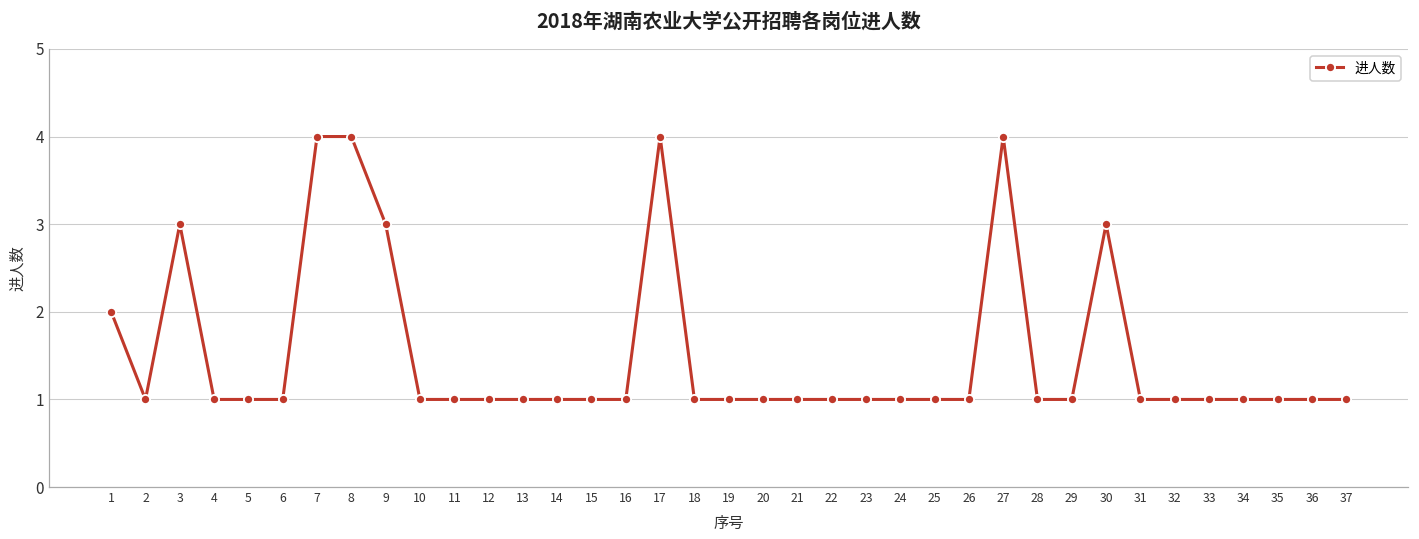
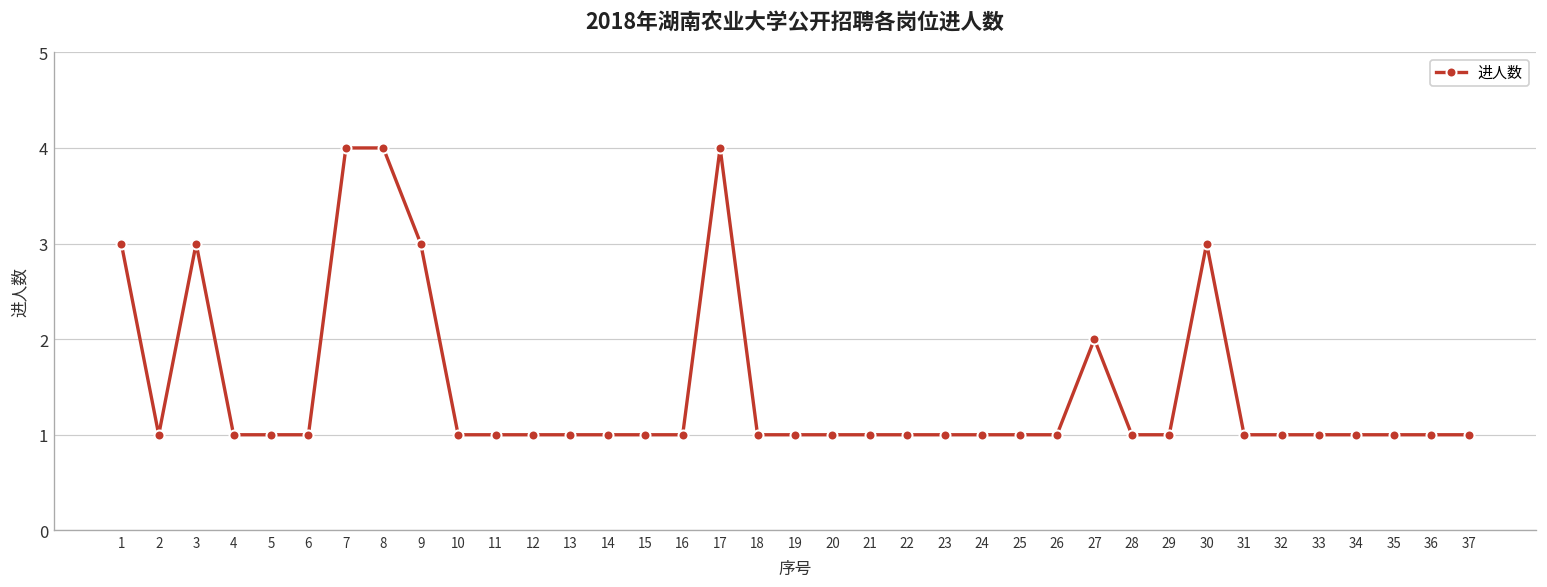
  {
-   "1": 2,
+   "1": 3,
    "2": 1,
    "3": 3,
    "4": 1,
    "5": 1,
    "6": 1,
    "7": 4,
    "8": 4,
    "9": 3,
    "10": 1,
    "11": 1,
    "12": 1,
    "13": 1,
    "14": 1,
    "15": 1,
    "16": 1,
    "17": 4,
    "18": 1,
    "19": 1,
    "20": 1,
    "21": 1,
    "22": 1,
    "23": 1,
    "24": 1,
    "25": 1,
    "26": 1,
-   "27": 4,
+   "27": 2,
    "28": 1,
    "29": 1,
    "30": 3,
    "31": 1,
    "32": 1,
    "33": 1,
    "34": 1,
    "35": 1,
    "36": 1,
    "37": 1
  }
